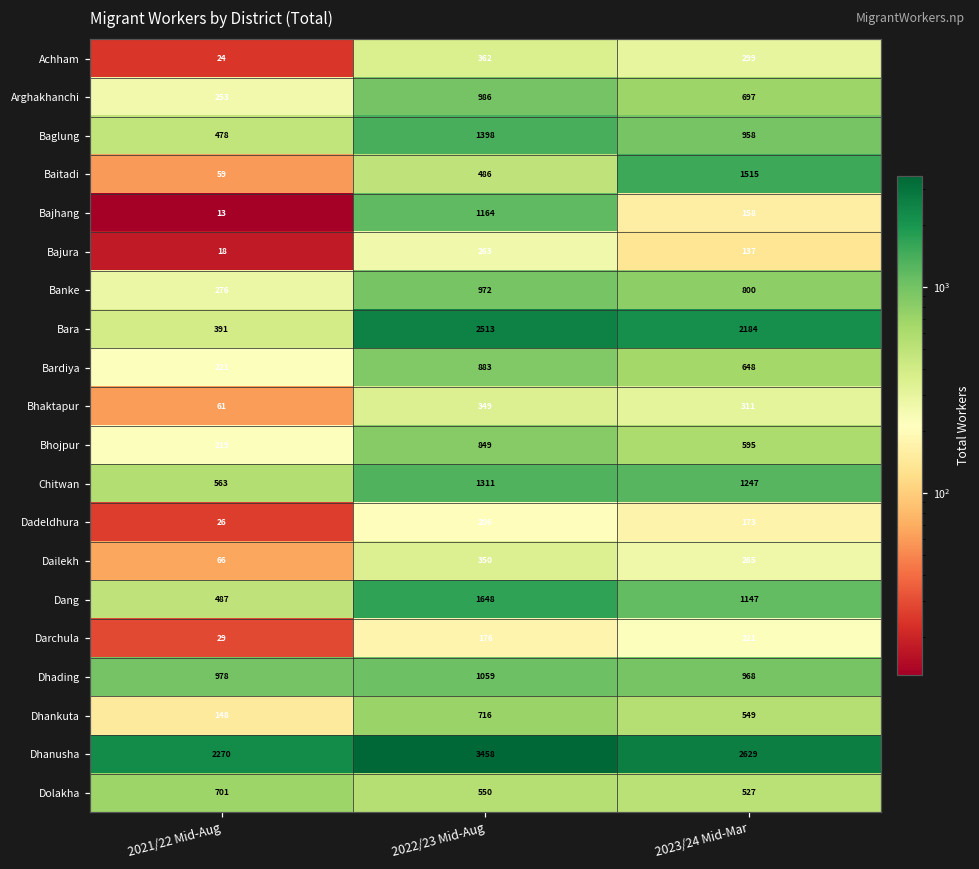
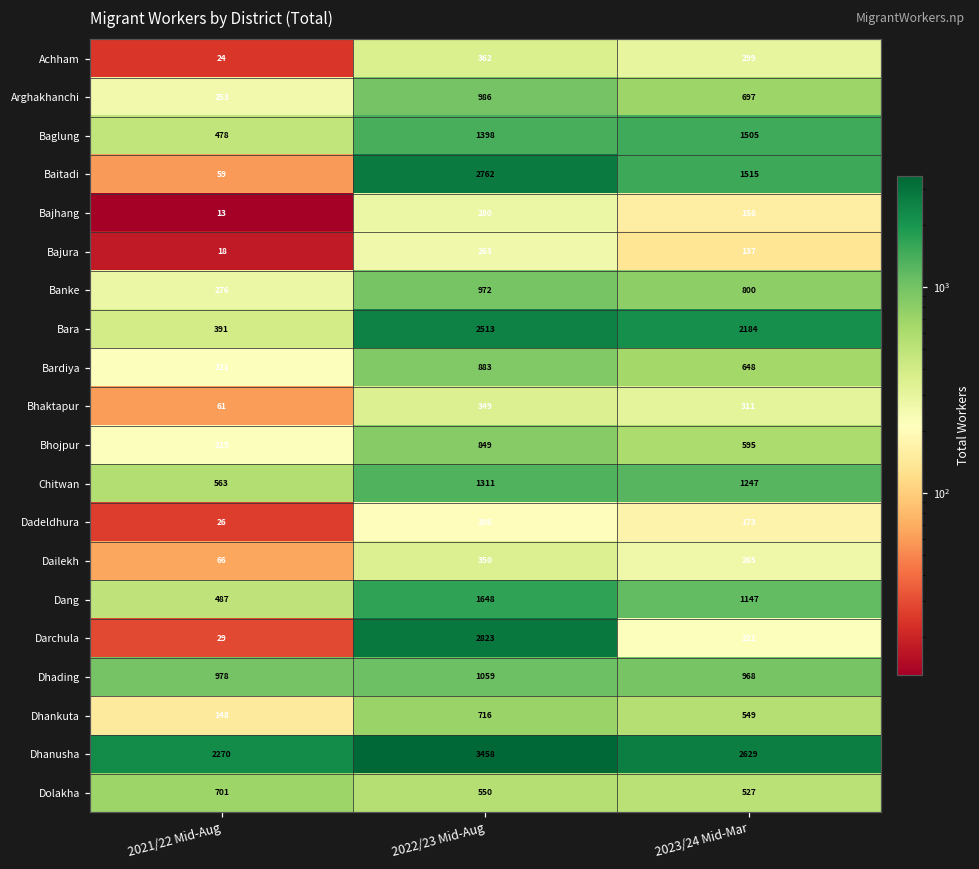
  {
    "Achham": {
      "2021/22 Mid-Aug": 24,
      "2022/23 Mid-Aug": 362,
      "2023/24 Mid-Mar": 299
    },
    "Arghakhanchi": {
      "2021/22 Mid-Aug": 253,
      "2022/23 Mid-Aug": 986,
      "2023/24 Mid-Mar": 697
    },
    "Baglung": {
      "2021/22 Mid-Aug": 478,
      "2022/23 Mid-Aug": 1398,
-     "2023/24 Mid-Mar": 958
+     "2023/24 Mid-Mar": 1505
    },
    "Baitadi": {
      "2021/22 Mid-Aug": 59,
-     "2022/23 Mid-Aug": 486,
+     "2022/23 Mid-Aug": 2762,
      "2023/24 Mid-Mar": 1515
    },
    "Bajhang": {
      "2021/22 Mid-Aug": 13,
-     "2022/23 Mid-Aug": 1164,
+     "2022/23 Mid-Aug": 280,
      "2023/24 Mid-Mar": 158
    },
    "Bajura": {
      "2021/22 Mid-Aug": 18,
      "2022/23 Mid-Aug": 263,
      "2023/24 Mid-Mar": 137
    },
    "Banke": {
      "2021/22 Mid-Aug": 276,
      "2022/23 Mid-Aug": 972,
      "2023/24 Mid-Mar": 800
    },
    "Bara": {
      "2021/22 Mid-Aug": 391,
      "2022/23 Mid-Aug": 2513,
      "2023/24 Mid-Mar": 2184
    },
    "Bardiya": {
      "2021/22 Mid-Aug": 221,
      "2022/23 Mid-Aug": 883,
      "2023/24 Mid-Mar": 648
    },
    "Bhaktapur": {
      "2021/22 Mid-Aug": 61,
      "2022/23 Mid-Aug": 349,
      "2023/24 Mid-Mar": 311
    },
    "Bhojpur": {
      "2021/22 Mid-Aug": 219,
      "2022/23 Mid-Aug": 849,
      "2023/24 Mid-Mar": 595
    },
    "Chitwan": {
      "2021/22 Mid-Aug": 563,
      "2022/23 Mid-Aug": 1311,
      "2023/24 Mid-Mar": 1247
    },
    "Dadeldhura": {
      "2021/22 Mid-Aug": 26,
      "2022/23 Mid-Aug": 206,
      "2023/24 Mid-Mar": 173
    },
    "Dailekh": {
      "2021/22 Mid-Aug": 66,
      "2022/23 Mid-Aug": 350,
      "2023/24 Mid-Mar": 265
    },
    "Dang": {
      "2021/22 Mid-Aug": 487,
      "2022/23 Mid-Aug": 1648,
      "2023/24 Mid-Mar": 1147
    },
    "Darchula": {
      "2021/22 Mid-Aug": 29,
-     "2022/23 Mid-Aug": 176,
+     "2022/23 Mid-Aug": 2823,
      "2023/24 Mid-Mar": 221
    },
    "Dhading": {
      "2021/22 Mid-Aug": 978,
      "2022/23 Mid-Aug": 1059,
      "2023/24 Mid-Mar": 968
    },
    "Dhankuta": {
      "2021/22 Mid-Aug": 148,
      "2022/23 Mid-Aug": 716,
      "2023/24 Mid-Mar": 549
    },
    "Dhanusha": {
      "2021/22 Mid-Aug": 2270,
      "2022/23 Mid-Aug": 3458,
      "2023/24 Mid-Mar": 2629
    },
    "Dolakha": {
      "2021/22 Mid-Aug": 701,
      "2022/23 Mid-Aug": 550,
      "2023/24 Mid-Mar": 527
    }
  }
